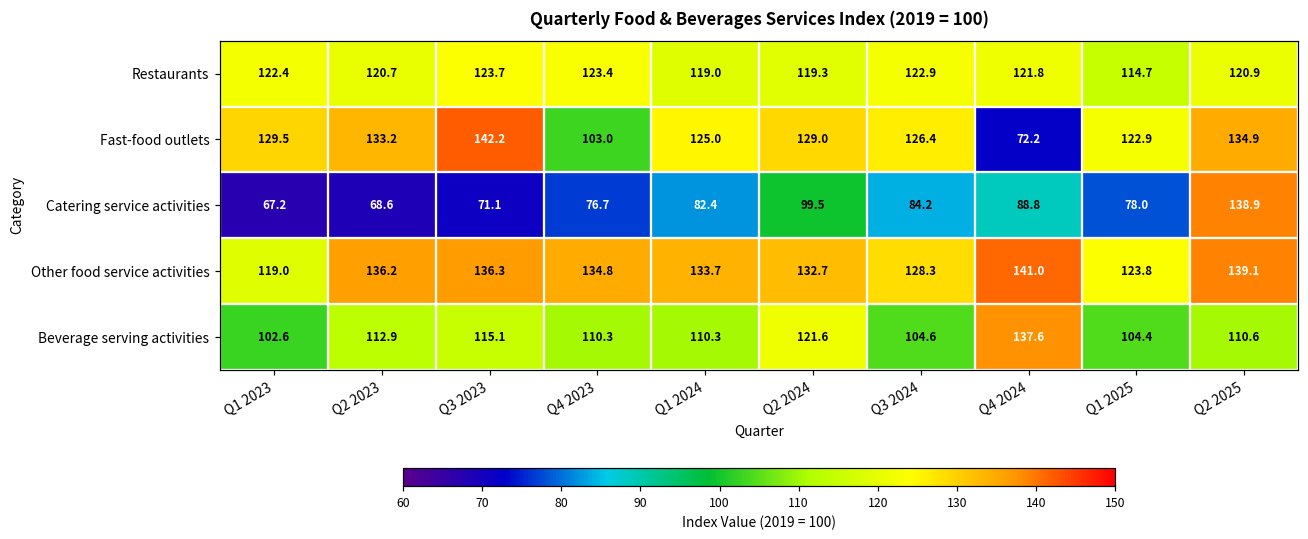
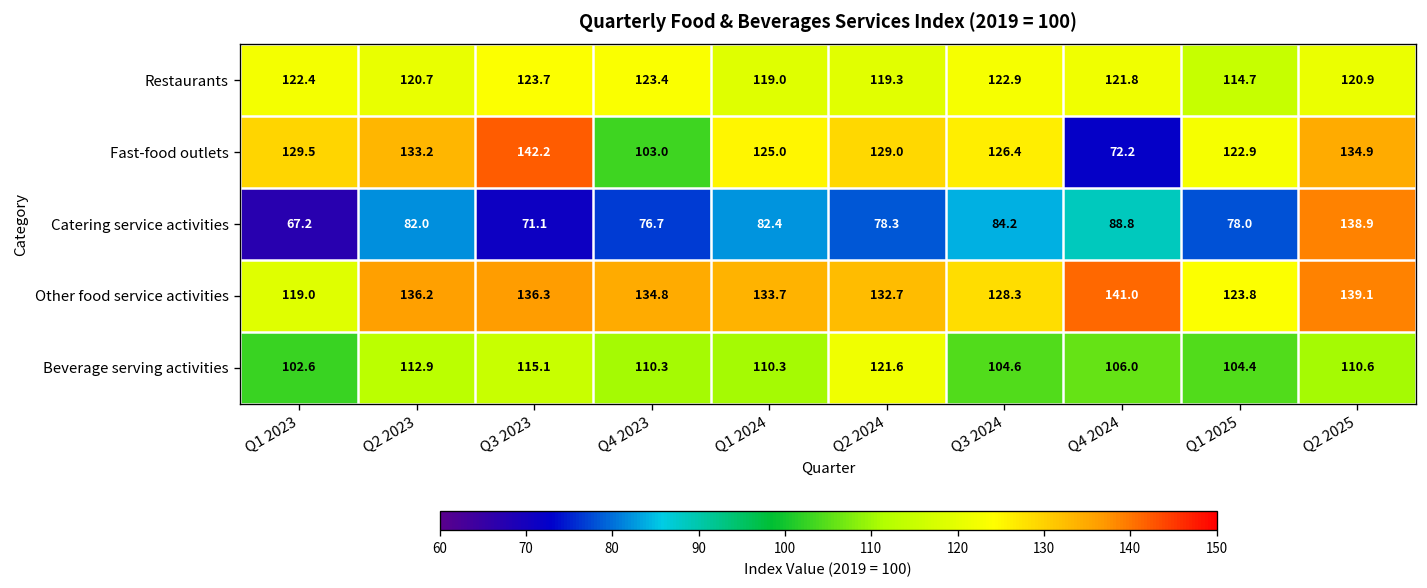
  {
    "Restaurants": {
      "Q1 2023": 122.4,
      "Q2 2023": 120.7,
      "Q3 2023": 123.7,
      "Q4 2023": 123.4,
      "Q1 2024": 119.0,
      "Q2 2024": 119.3,
      "Q3 2024": 122.9,
      "Q4 2024": 121.8,
      "Q1 2025": 114.7,
      "Q2 2025": 120.9
    },
    "Fast-food outlets": {
      "Q1 2023": 129.5,
      "Q2 2023": 133.2,
      "Q3 2023": 142.2,
      "Q4 2023": 103.0,
      "Q1 2024": 125.0,
      "Q2 2024": 129.0,
      "Q3 2024": 126.4,
      "Q4 2024": 72.2,
      "Q1 2025": 122.9,
      "Q2 2025": 134.9
    },
    "Catering service activities": {
      "Q1 2023": 67.2,
-     "Q2 2023": 68.6,
+     "Q2 2023": 82.0,
      "Q3 2023": 71.1,
      "Q4 2023": 76.7,
      "Q1 2024": 82.4,
-     "Q2 2024": 99.5,
+     "Q2 2024": 78.3,
      "Q3 2024": 84.2,
      "Q4 2024": 88.8,
      "Q1 2025": 78.0,
      "Q2 2025": 138.9
    },
    "Other food service activities": {
      "Q1 2023": 119.0,
      "Q2 2023": 136.2,
      "Q3 2023": 136.3,
      "Q4 2023": 134.8,
      "Q1 2024": 133.7,
      "Q2 2024": 132.7,
      "Q3 2024": 128.3,
      "Q4 2024": 141.0,
      "Q1 2025": 123.8,
      "Q2 2025": 139.1
    },
    "Beverage serving activities": {
      "Q1 2023": 102.6,
      "Q2 2023": 112.9,
      "Q3 2023": 115.1,
      "Q4 2023": 110.3,
      "Q1 2024": 110.3,
      "Q2 2024": 121.6,
      "Q3 2024": 104.6,
-     "Q4 2024": 137.6,
+     "Q4 2024": 106.0,
      "Q1 2025": 104.4,
      "Q2 2025": 110.6
    }
  }
